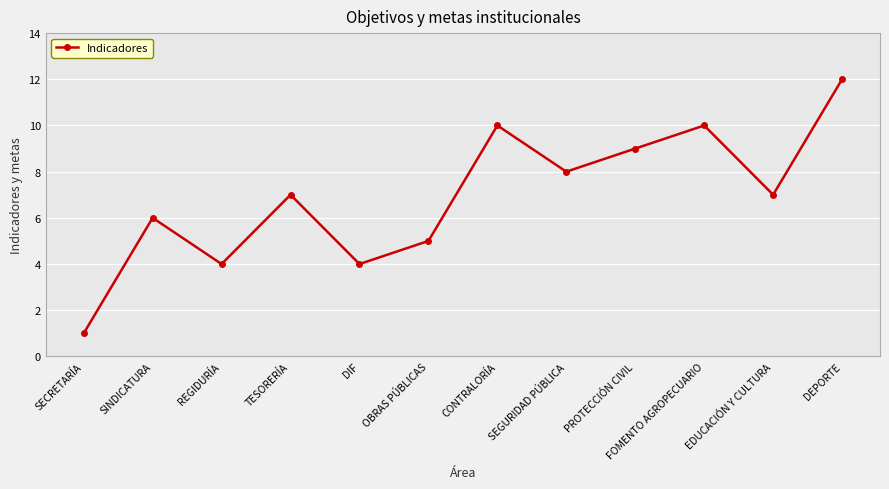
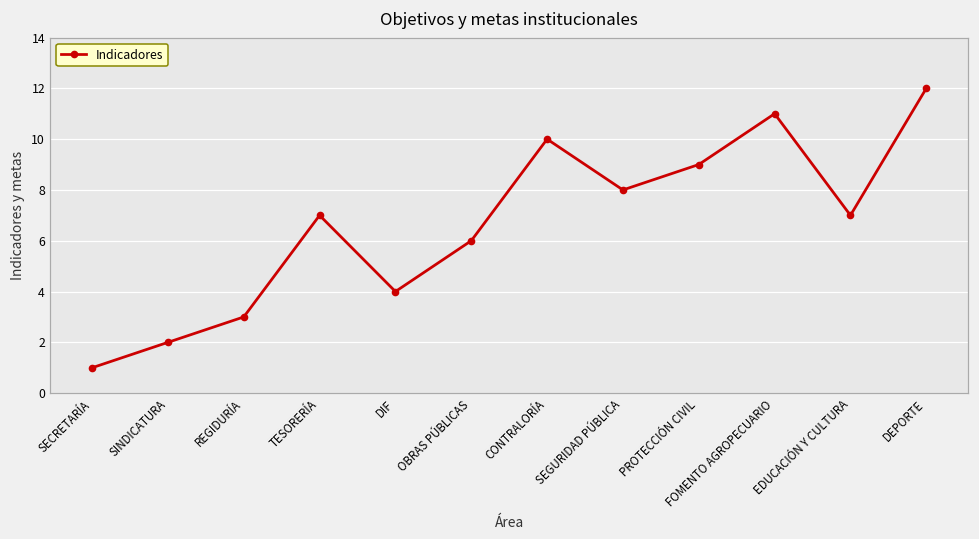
  {
    "SECRETARÍA": 1,
-   "SINDICATURA": 6,
-   "REGIDURÍA": 4,
+   "SINDICATURA": 2,
+   "REGIDURÍA": 3,
    "TESORERÍA": 7,
    "DIF": 4,
-   "OBRAS PÚBLICAS": 5,
+   "OBRAS PÚBLICAS": 6,
    "CONTRALORÍA": 10,
    "SEGURIDAD PÚBLICA": 8,
    "PROTECCIÓN CIVIL": 9,
-   "FOMENTO AGROPECUARIO": 10,
+   "FOMENTO AGROPECUARIO": 11,
    "EDUCACIÓN Y CULTURA": 7,
    "DEPORTE": 12
  }
